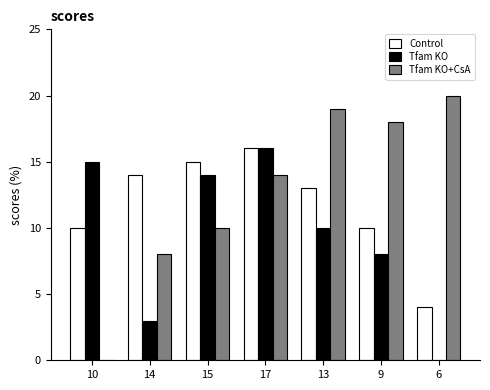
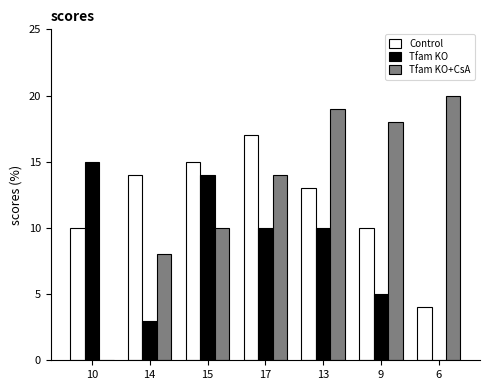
  {
    "Control": {
      "10": 10,
      "14": 14,
      "15": 15,
-     "17": 16,
+     "17": 17,
      "13": 13,
      "9": 10,
      "6": 4
    },
    "Tfam KO": {
      "10": 15,
      "14": 3,
      "15": 14,
-     "17": 16,
+     "17": 10,
      "13": 10,
-     "9": 8,
+     "9": 5,
      "6": 0
    },
    "Tfam KO+CsA": {
      "10": 0,
      "14": 8,
      "15": 10,
      "17": 14,
      "13": 19,
      "9": 18,
      "6": 20
    }
  }
